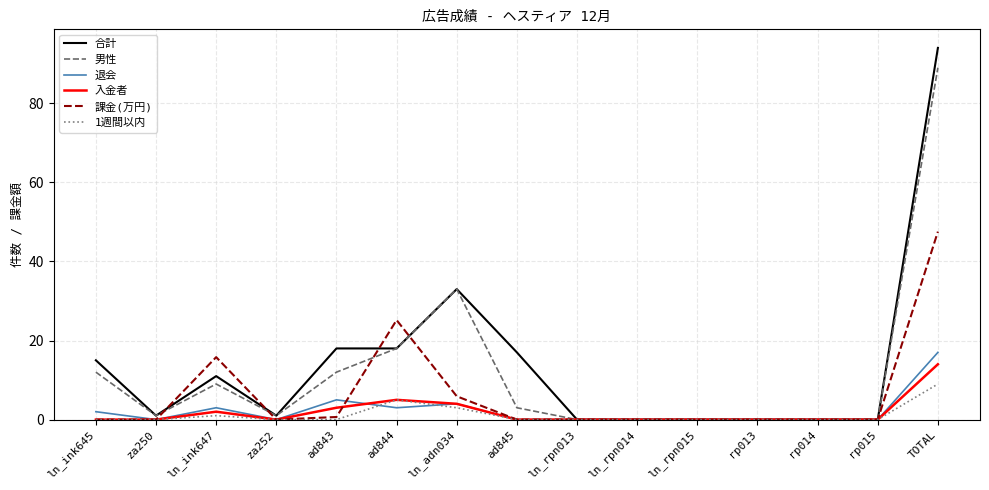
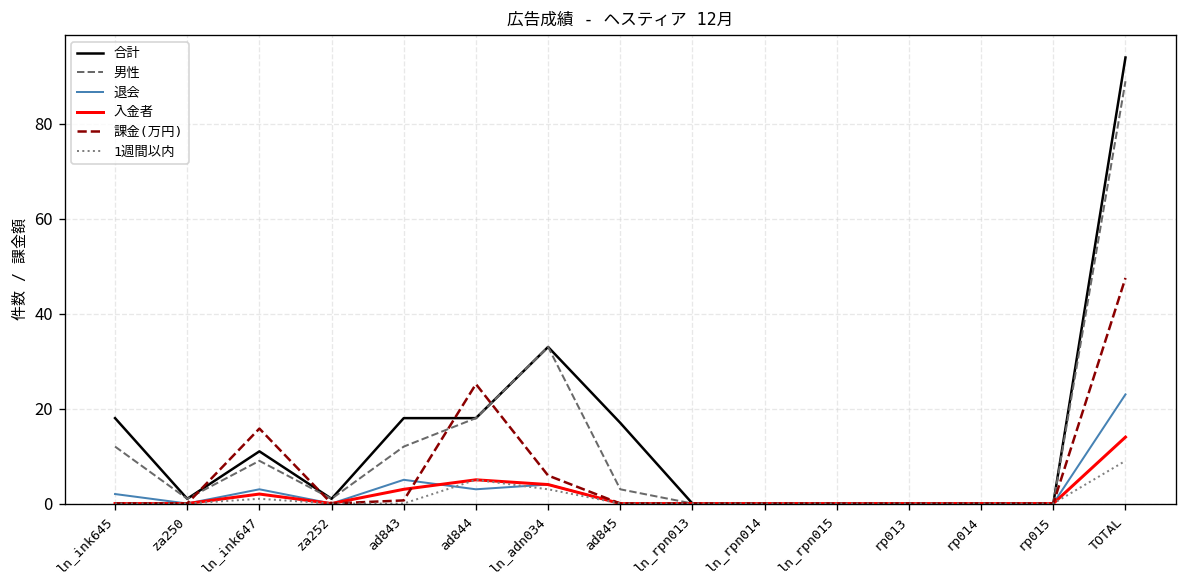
  {
    "合計": {
-     "ln_ink645": 15,
+     "ln_ink645": 18,
      "ln_ink647": 11,
      "ad843": 18,
      "ad845": 17,
      "TOTAL": 94
    },
    "退会": {
      "ln_ink645": 2,
      "ln_ink647": 3,
      "ad843": 5,
      "ad844": 3,
-     "TOTAL": 17
+     "TOTAL": 23
    },
    "入金者": {
      "ln_ink647": 2,
      "ad843": 3,
      "TOTAL": 14
    },
    "課金(万円)": {
      "ln_ink647": 16,
      "ad843": 1,
      "ad844": 25,
      "ln_adn034": 6,
      "TOTAL": 48
    }
  }
